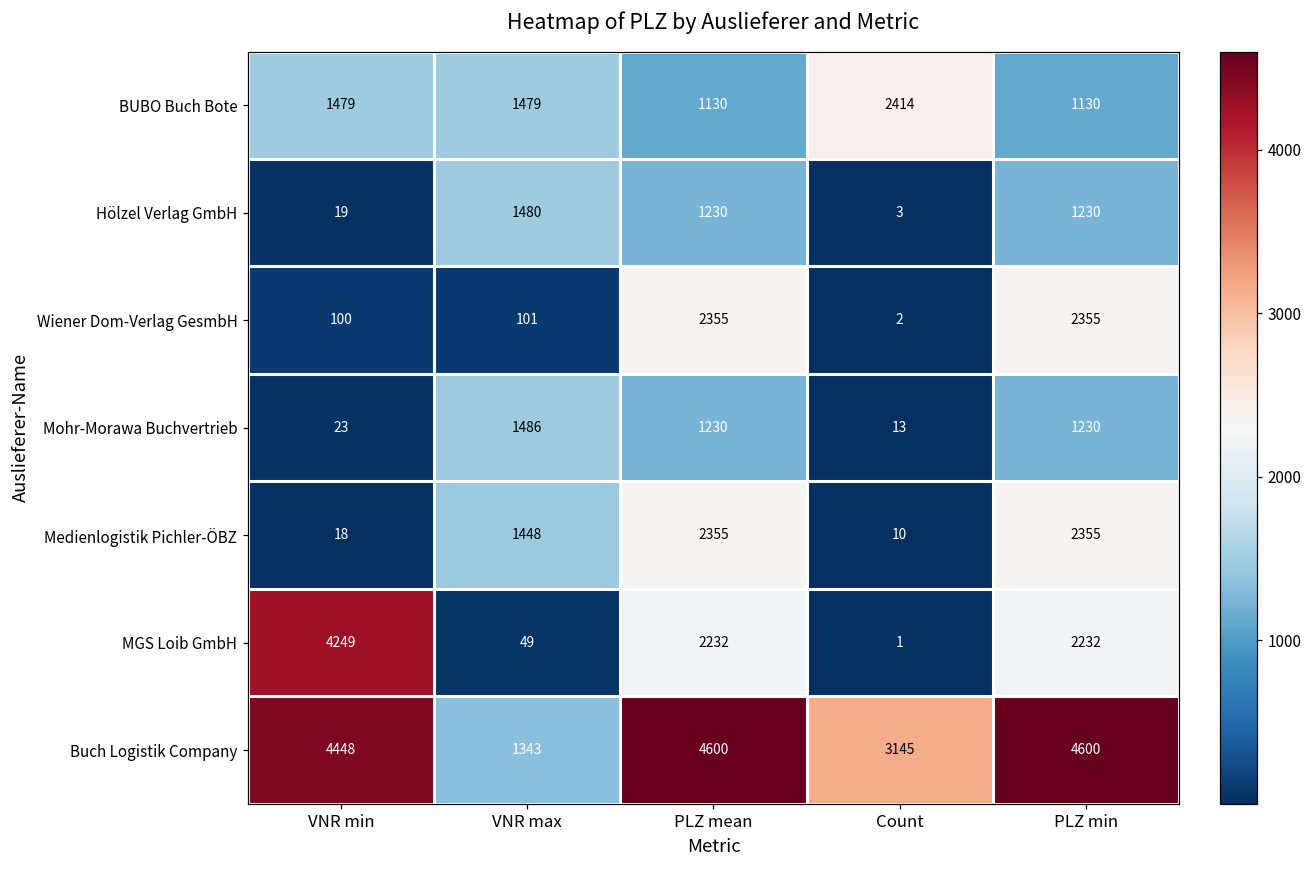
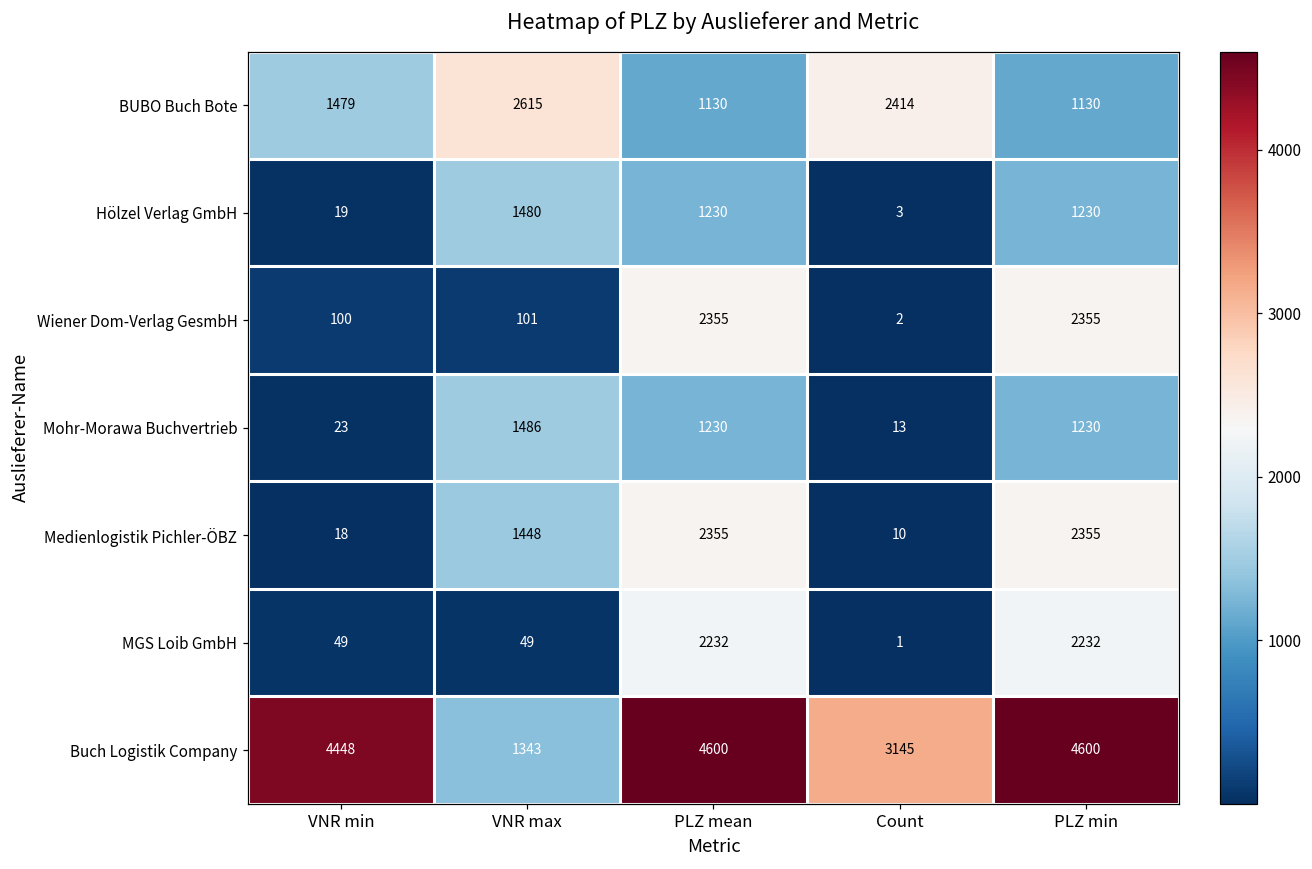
  {
    "BUBO Buch Bote": {
      "VNR min": 1479,
-     "VNR max": 1479,
+     "VNR max": 2615,
      "PLZ mean": 1130,
      "Count": 2414,
      "PLZ min": 1130
    },
    "Hölzel Verlag GmbH": {
      "VNR min": 19,
      "VNR max": 1480,
      "PLZ mean": 1230,
      "Count": 3,
      "PLZ min": 1230
    },
    "Wiener Dom-Verlag GesmbH": {
      "VNR min": 100,
      "VNR max": 101,
      "PLZ mean": 2355,
      "Count": 2,
      "PLZ min": 2355
    },
    "Mohr-Morawa Buchvertrieb": {
      "VNR min": 23,
      "VNR max": 1486,
      "PLZ mean": 1230,
      "Count": 13,
      "PLZ min": 1230
    },
    "Medienlogistik Pichler-ÖBZ": {
      "VNR min": 18,
      "VNR max": 1448,
      "PLZ mean": 2355,
      "Count": 10,
      "PLZ min": 2355
    },
    "MGS Loib GmbH": {
-     "VNR min": 4249,
+     "VNR min": 49,
      "VNR max": 49,
      "PLZ mean": 2232,
      "Count": 1,
      "PLZ min": 2232
    },
    "Buch Logistik Company": {
      "VNR min": 4448,
      "VNR max": 1343,
      "PLZ mean": 4600,
      "Count": 3145,
      "PLZ min": 4600
    }
  }
